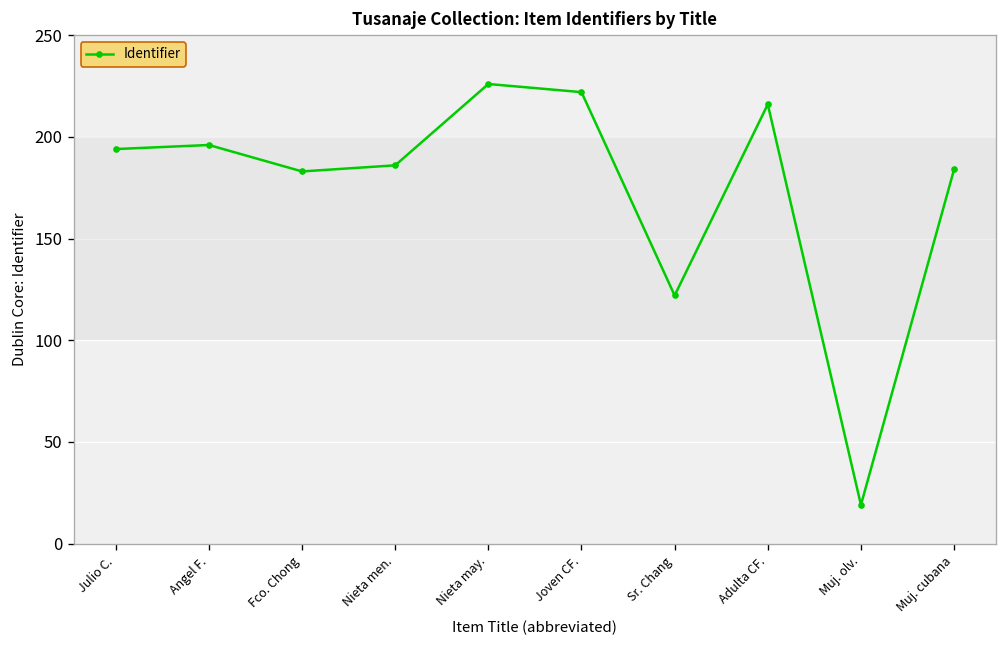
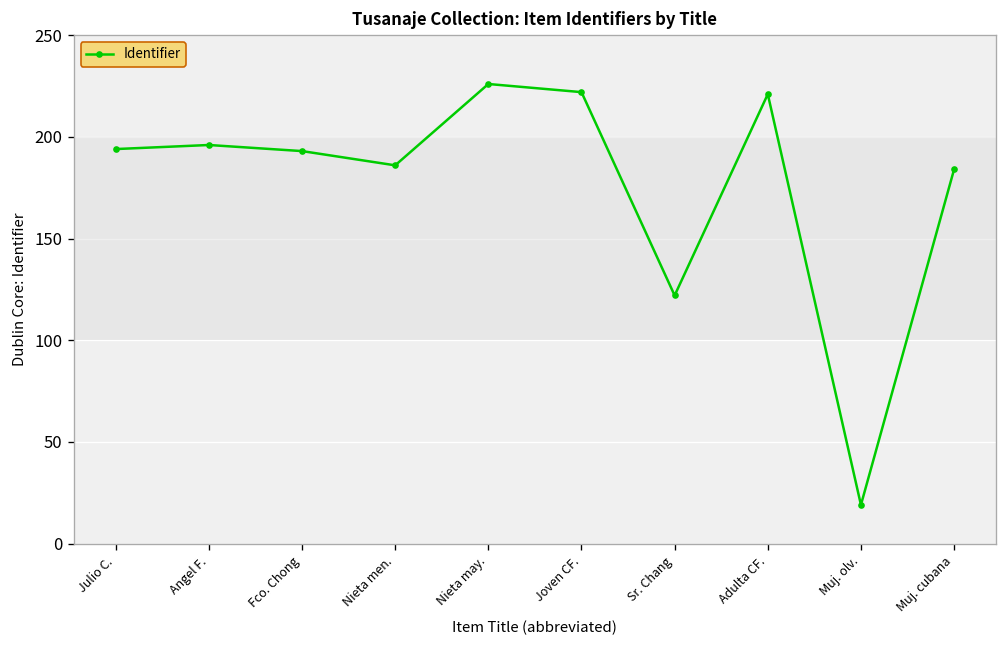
  {
    "Julio C.": 194,
    "Angel F.": 196,
-   "Fco. Chong": 183,
+   "Fco. Chong": 193,
    "Nieta men.": 186,
    "Nieta may.": 226,
    "Joven CF.": 222,
    "Sr. Chang": 122,
-   "Adulta CF.": 216,
+   "Adulta CF.": 221,
    "Muj. olv.": 19,
    "Muj. cubana": 184
  }
